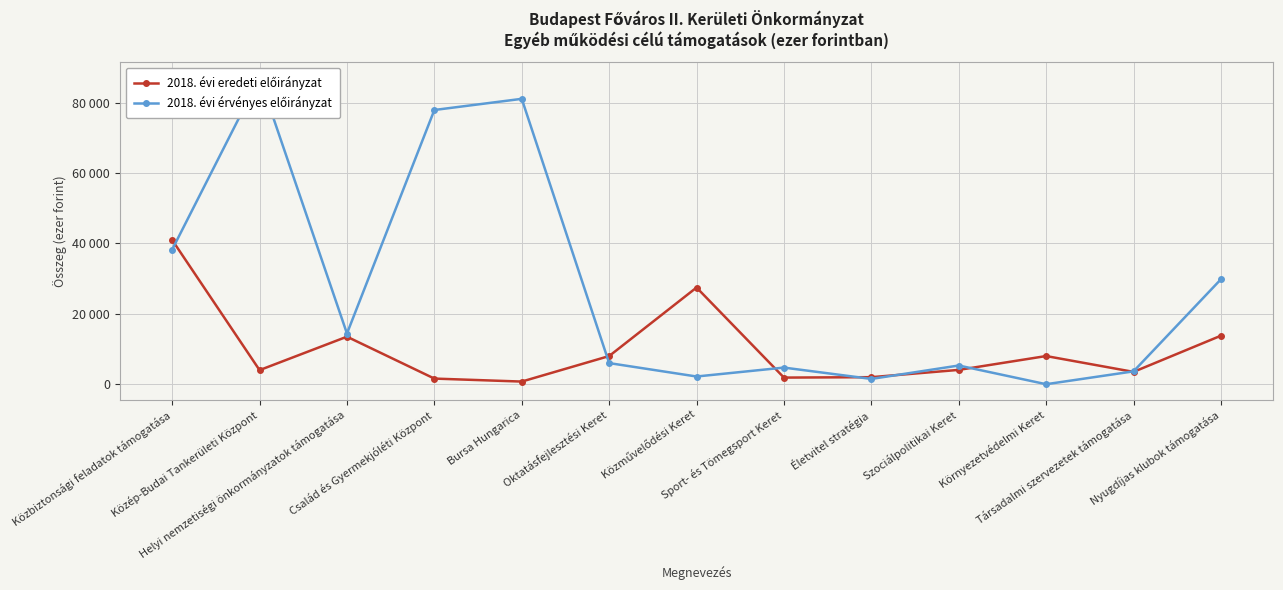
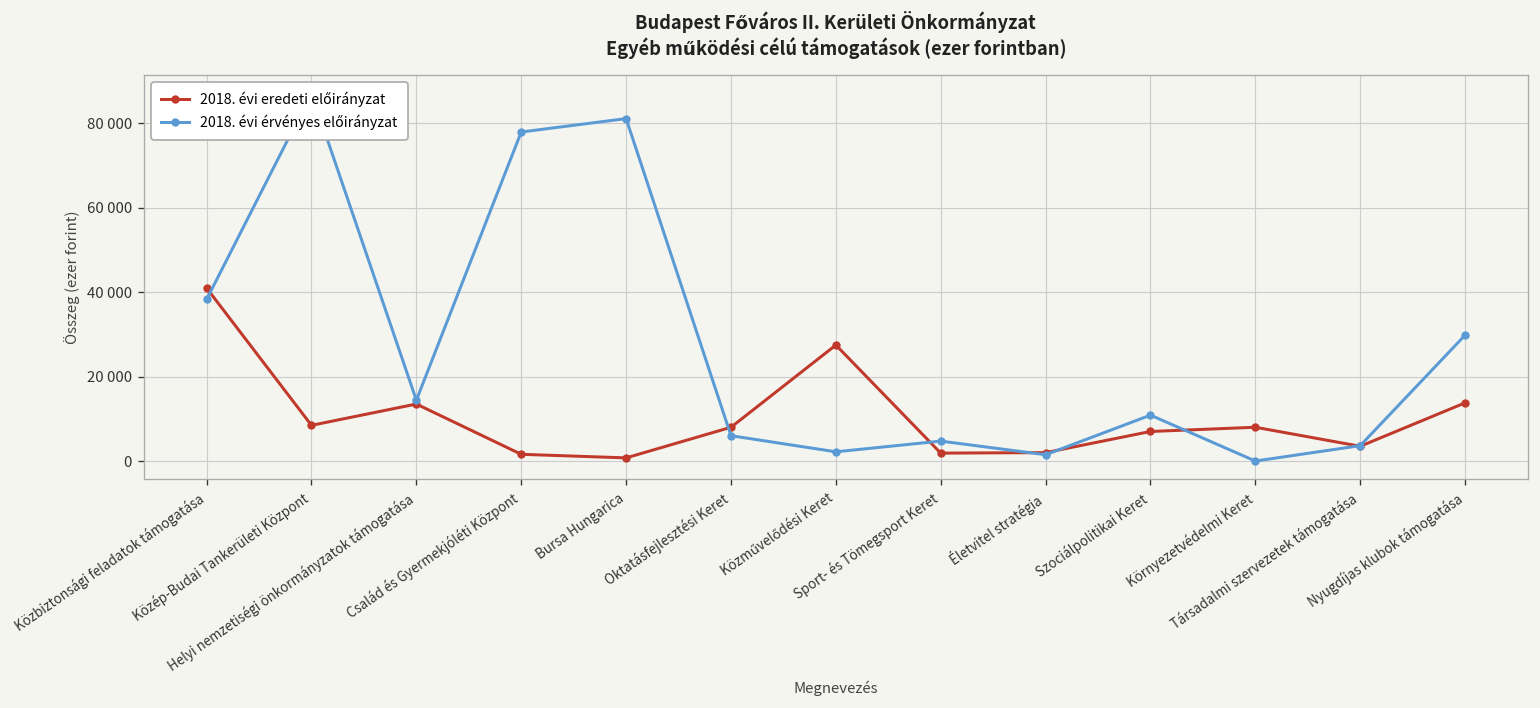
  {
    "2018. évi eredeti előirányzat": {
      "Közbiztonsági feladatok támogatása": 41000,
-     "Közép-Budai Tankerületi Központ": 4000,
+     "Közép-Budai Tankerületi Központ": 8000,
      "Helyi nemzetiségi önkormányzatok támogatása": 14000,
      "Család és Gyermekjóléti Központ": 2000,
      "Bursa Hungarica": 1000,
      "Oktatásfejlesztési Keret": 8000,
      "Közművelődési Keret": 27000,
      "Sport- és Tömegsport Keret": 2000,
-     "Szociálpolitikai Keret": 4000,
+     "Szociálpolitikai Keret": 7000,
      "Környezetvédelmi Keret": 8000,
      "Nyugdíjas klubok támogatása": 14000
    },
    "2018. évi érvényes előirányzat": {
      "Közbiztonsági feladatok támogatása": 38000,
      "Helyi nemzetiségi önkormányzatok támogatása": 14000,
      "Család és Gyermekjóléti Központ": 78000,
      "Bursa Hungarica": 81000,
      "Oktatásfejlesztési Keret": 6000,
      "Közművelődési Keret": 2000,
      "Sport- és Tömegsport Keret": 5000,
-     "Szociálpolitikai Keret": 5000,
+     "Szociálpolitikai Keret": 11000,
      "Környezetvédelmi Keret": 0,
      "Nyugdíjas klubok támogatása": 30000
    }
  }
